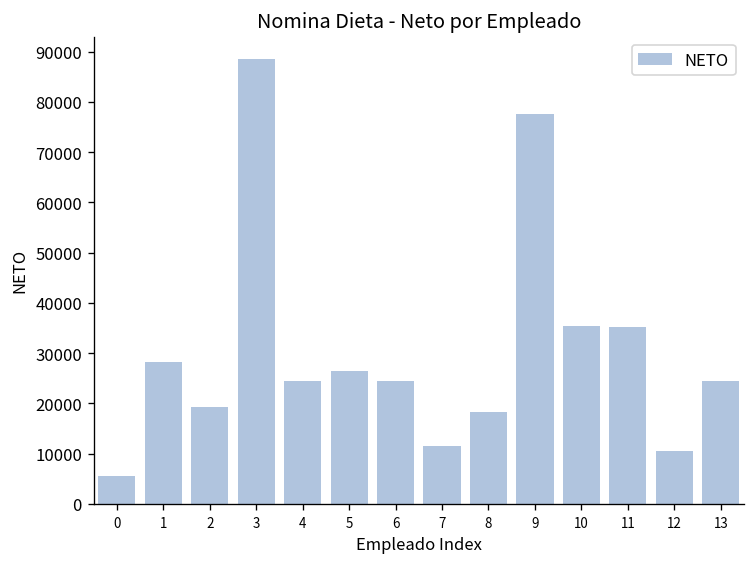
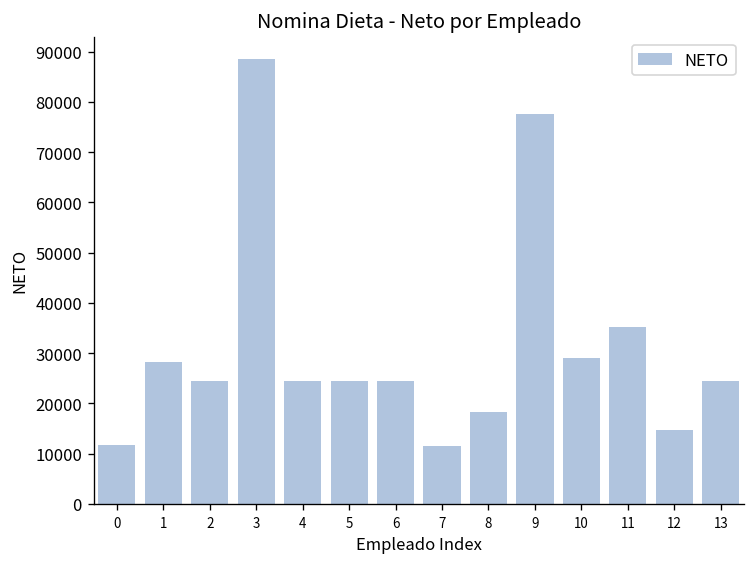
  {
-   "0": 6000,
+   "0": 12000,
    "1": 28000,
-   "2": 19000,
+   "2": 25000,
    "3": 89000,
    "4": 25000,
-   "5": 27000,
+   "5": 25000,
    "6": 25000,
    "7": 11000,
    "8": 18000,
    "9": 78000,
-   "10": 35000,
+   "10": 29000,
    "11": 35000,
-   "12": 11000,
+   "12": 15000,
    "13": 25000
  }
